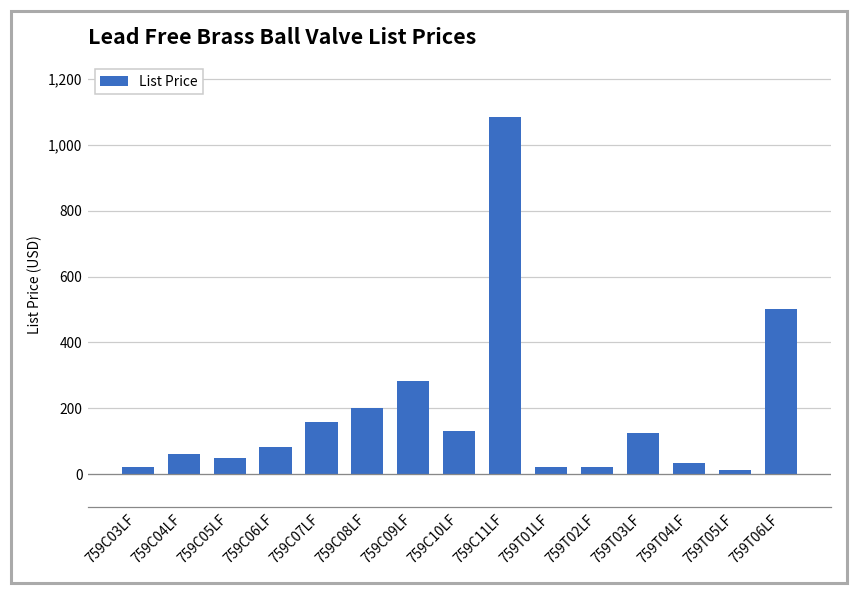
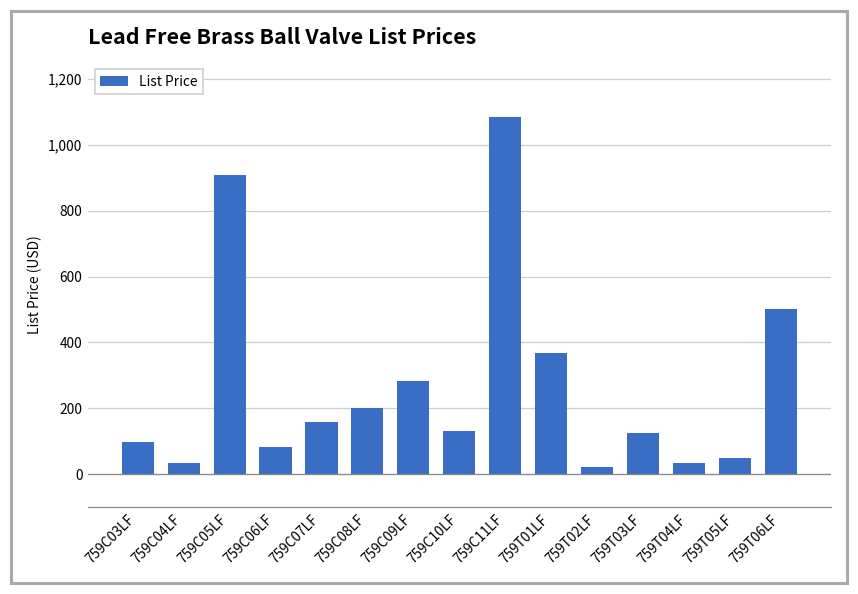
  {
-   "759C03LF": "20",
-   "759C04LF": "60",
-   "759C05LF": "50",
+   "759C03LF": "100",
+   "759C04LF": "30",
+   "759C05LF": "910",
    "759C06LF": "80",
    "759C07LF": "160",
    "759C08LF": "200",
    "759C09LF": "280",
    "759C10LF": "130",
    "759C11LF": "1,080",
-   "759T01LF": "20",
+   "759T01LF": "370",
    "759T02LF": "20",
    "759T03LF": "130",
    "759T04LF": "30",
-   "759T05LF": "10",
+   "759T05LF": "50",
    "759T06LF": "500"
  }
